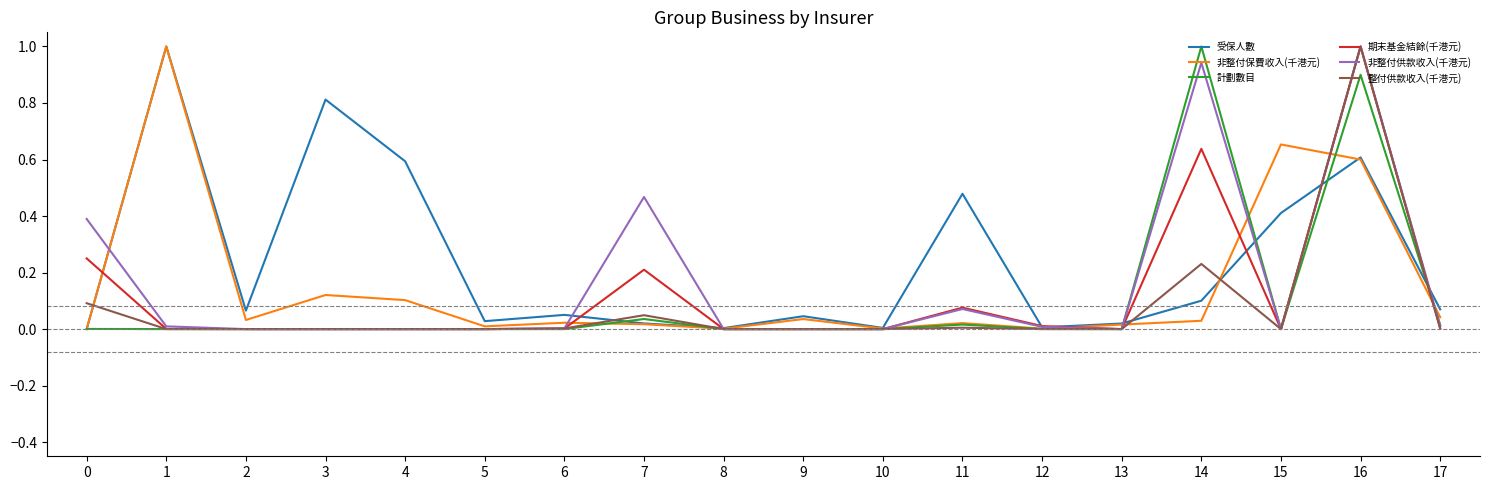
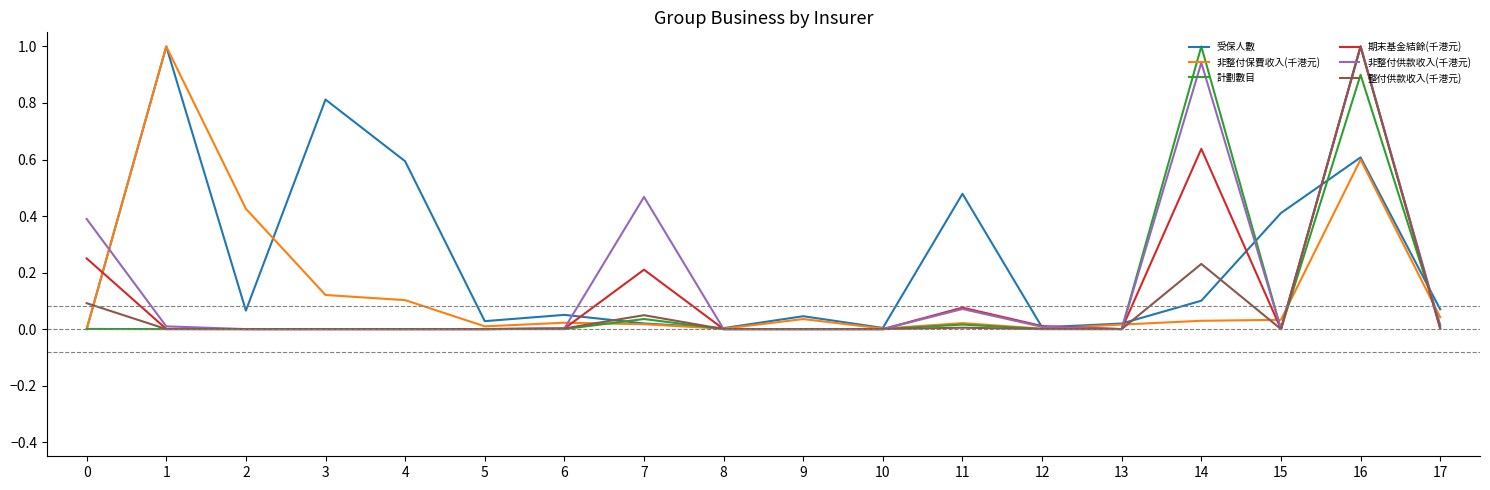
  {
    "受保人數": {
      "2": 0.07,
      "3": 0.81,
      "4": 0.59,
      "5": 0.03,
      "6": 0.05,
      "9": 0.05,
      "11": 0.48,
      "14": 0.10,
      "15": 0.41,
      "17": 0.07
    },
    "非整付保費收入(千港元)": {
-     "2": 0.03,
+     "2": 0.43,
      "3": 0.12,
      "4": 0.10,
      "5": 0.01,
      "6": 0.02,
      "9": 0.04,
      "14": 0.03,
-     "15": 0.65,
+     "15": 0.03,
      "17": 0.04
    },
    "計劃數目": {
      "7": 0.04,
      "14": 1.00,
      "16": 0.90
    },
    "期末基金結餘(千港元)": {
      "0": 0.25,
      "7": 0.21,
      "14": 0.64
    },
    "非整付供款收入(千港元)": {
      "0": 0.39,
      "7": 0.47,
      "14": 0.94
    },
    "整付供款收入(千港元)": {
      "0": 0.09,
      "7": 0.05,
      "11": 0.00,
      "14": 0.23
    }
  }
